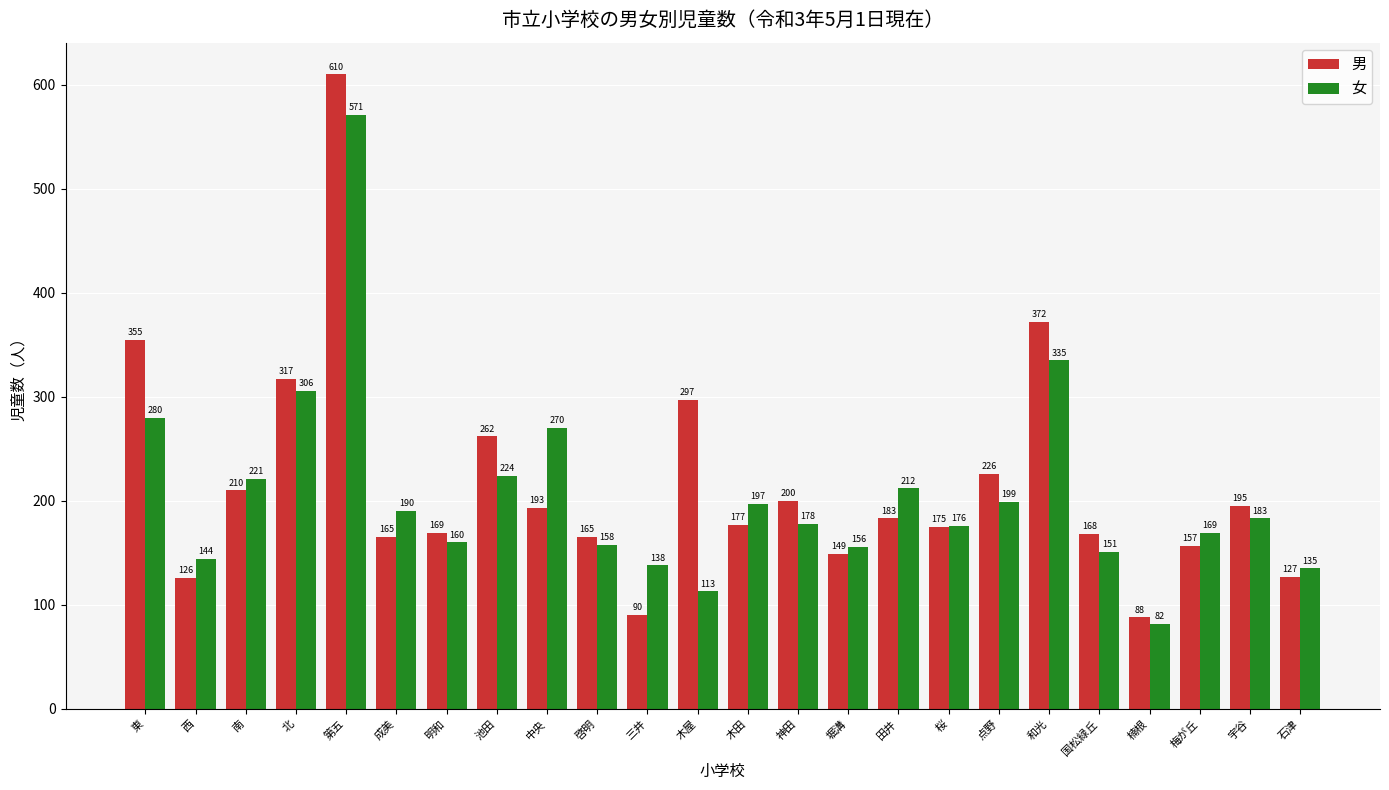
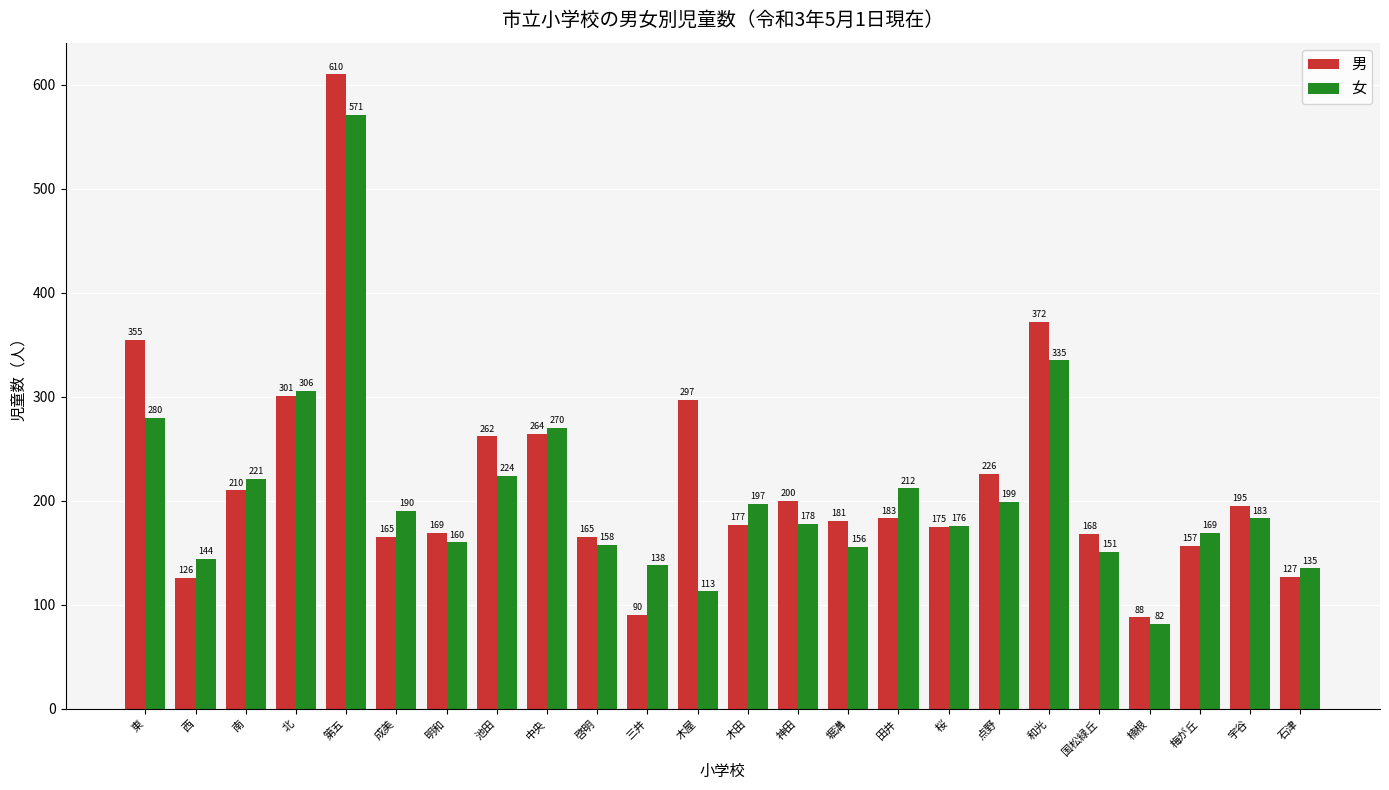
  {
    "男": {
      "東": 355,
      "西": 126,
      "南": 210,
-     "北": 317,
+     "北": 301,
      "第五": 610,
      "成美": 165,
      "明和": 169,
      "池田": 262,
-     "中央": 193,
+     "中央": 264,
      "啓明": 165,
      "三井": 90,
      "木屋": 297,
      "木田": 177,
      "神田": 200,
-     "堀溝": 149,
+     "堀溝": 181,
      "田井": 183,
      "桜": 175,
      "点野": 226,
      "和光": 372,
      "国松緑丘": 168,
      "楠根": 88,
      "梅が丘": 157,
      "宇谷": 195,
      "石津": 127
    },
    "女": {
      "東": 280,
      "西": 144,
      "南": 221,
      "北": 306,
      "第五": 571,
      "成美": 190,
      "明和": 160,
      "池田": 224,
      "中央": 270,
      "啓明": 158,
      "三井": 138,
      "木屋": 113,
      "木田": 197,
      "神田": 178,
      "堀溝": 156,
      "田井": 212,
      "桜": 176,
      "点野": 199,
      "和光": 335,
      "国松緑丘": 151,
      "楠根": 82,
      "梅が丘": 169,
      "宇谷": 183,
      "石津": 135
    }
  }
